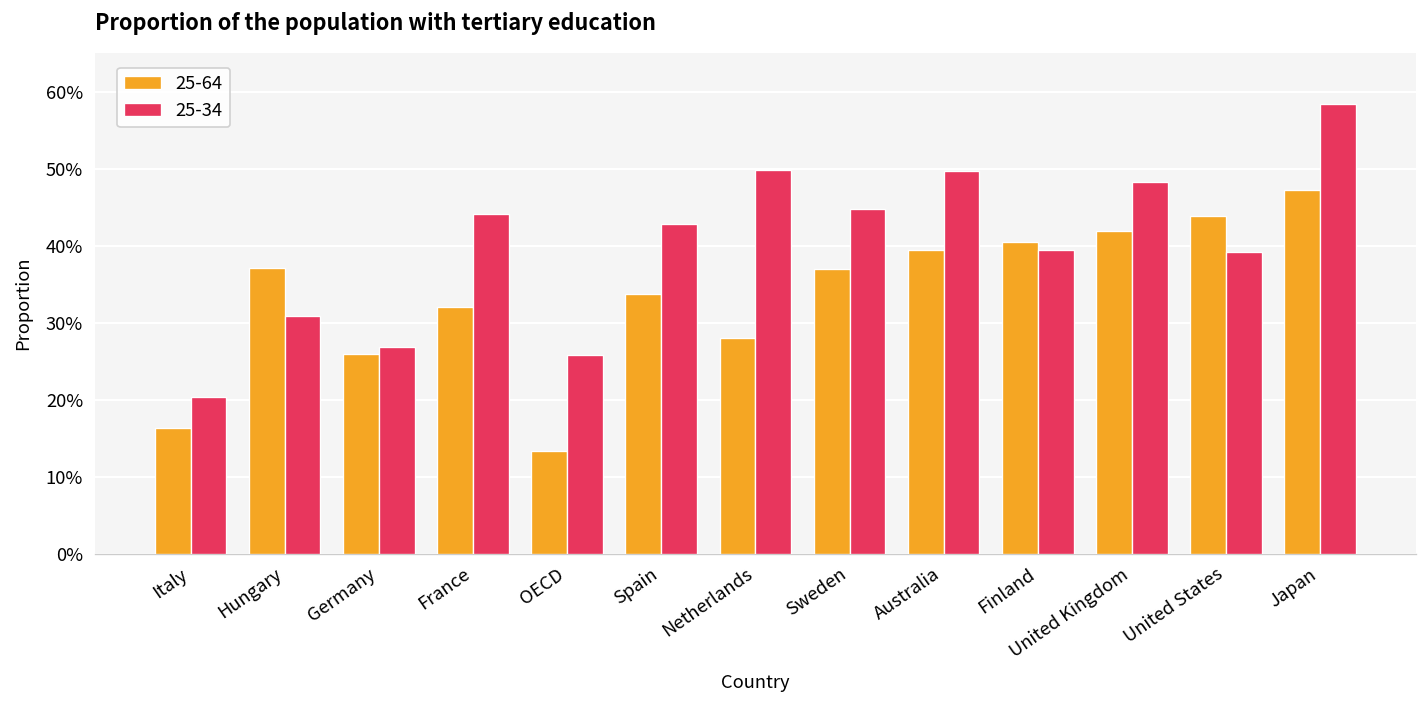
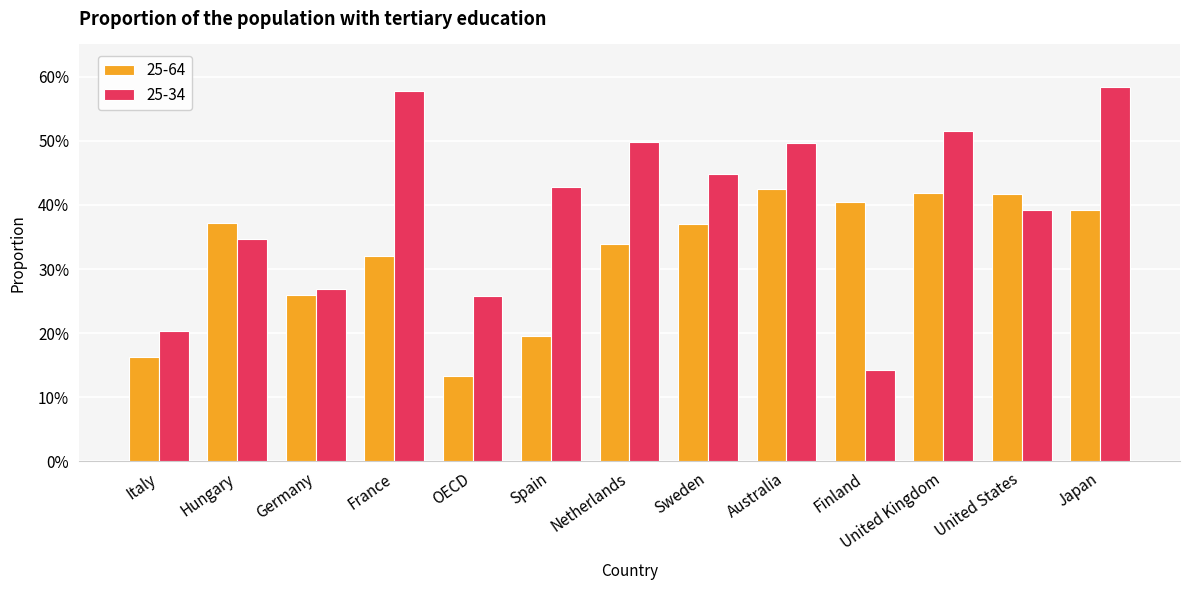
  {
    "25-64": {
      "Italy": "16%",
      "Hungary": "37%",
      "Germany": "26%",
      "France": "32%",
      "OECD": "13%",
-     "Spain": "34%",
-     "Netherlands": "28%",
+     "Spain": "20%",
+     "Netherlands": "34%",
      "Sweden": "37%",
-     "Australia": "40%",
+     "Australia": "42%",
      "Finland": "41%",
      "United Kingdom": "42%",
-     "United States": "44%",
-     "Japan": "47%"
+     "United States": "42%",
+     "Japan": "39%"
    },
    "25-34": {
      "Italy": "20%",
-     "Hungary": "31%",
+     "Hungary": "35%",
      "Germany": "27%",
-     "France": "44%",
+     "France": "58%",
      "OECD": "26%",
      "Spain": "43%",
      "Netherlands": "50%",
      "Sweden": "45%",
      "Australia": "50%",
-     "Finland": "40%",
-     "United Kingdom": "48%",
+     "Finland": "14%",
+     "United Kingdom": "52%",
      "United States": "39%",
      "Japan": "58%"
    }
  }
